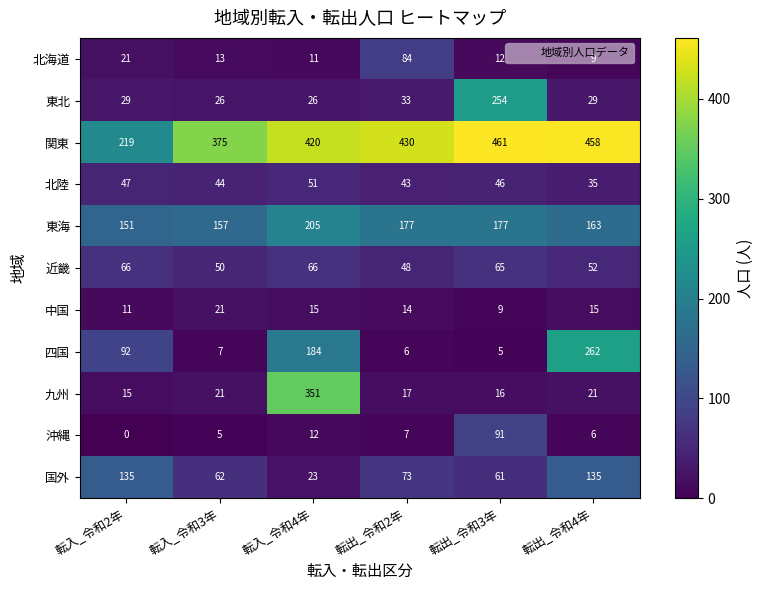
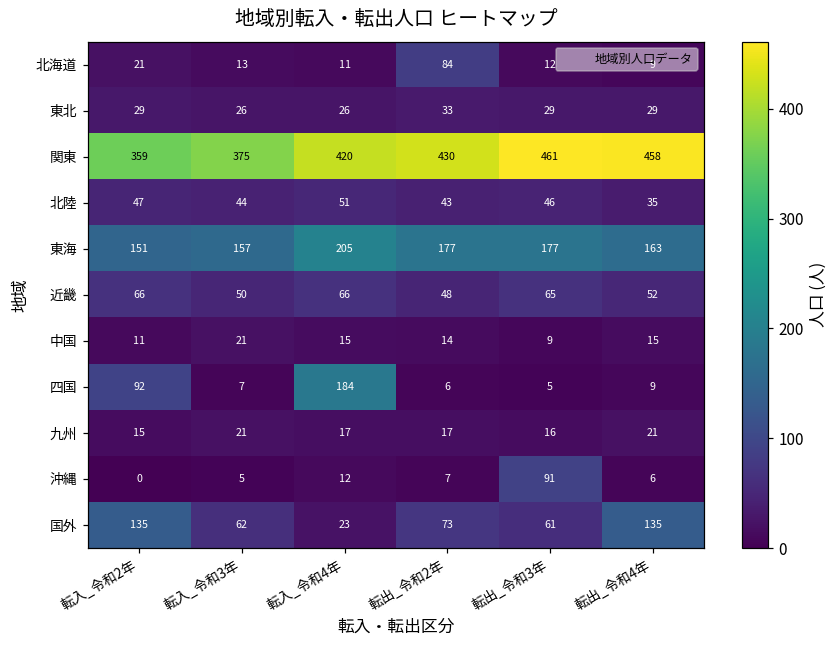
  {
    "北海道": {
      "転入_令和2年": 21,
      "転入_令和3年": 13,
      "転入_令和4年": 11,
      "転出_令和2年": 84,
      "転出_令和3年": 12
    },
    "東北": {
      "転入_令和2年": 29,
      "転入_令和3年": 26,
      "転入_令和4年": 26,
      "転出_令和2年": 33,
-     "転出_令和3年": 254,
+     "転出_令和3年": 29,
      "転出_令和4年": 29
    },
    "関東": {
-     "転入_令和2年": 219,
+     "転入_令和2年": 359,
      "転入_令和3年": 375,
      "転入_令和4年": 420,
      "転出_令和2年": 430,
      "転出_令和3年": 461,
      "転出_令和4年": 458
    },
    "北陸": {
      "転入_令和2年": 47,
      "転入_令和3年": 44,
      "転入_令和4年": 51,
      "転出_令和2年": 43,
      "転出_令和3年": 46,
      "転出_令和4年": 35
    },
    "東海": {
      "転入_令和2年": 151,
      "転入_令和3年": 157,
      "転入_令和4年": 205,
      "転出_令和2年": 177,
      "転出_令和3年": 177,
      "転出_令和4年": 163
    },
    "近畿": {
      "転入_令和2年": 66,
      "転入_令和3年": 50,
      "転入_令和4年": 66,
      "転出_令和2年": 48,
      "転出_令和3年": 65,
      "転出_令和4年": 52
    },
    "中国": {
      "転入_令和2年": 11,
      "転入_令和3年": 21,
      "転入_令和4年": 15,
      "転出_令和2年": 14,
      "転出_令和3年": 9,
      "転出_令和4年": 15
    },
    "四国": {
      "転入_令和2年": 92,
      "転入_令和3年": 7,
      "転入_令和4年": 184,
      "転出_令和2年": 6,
      "転出_令和3年": 5,
-     "転出_令和4年": 262
+     "転出_令和4年": 9
    },
    "九州": {
      "転入_令和2年": 15,
      "転入_令和3年": 21,
-     "転入_令和4年": 351,
+     "転入_令和4年": 17,
      "転出_令和2年": 17,
      "転出_令和3年": 16,
      "転出_令和4年": 21
    },
    "沖縄": {
      "転入_令和2年": 0,
      "転入_令和3年": 5,
      "転入_令和4年": 12,
      "転出_令和2年": 7,
      "転出_令和3年": 91,
      "転出_令和4年": 6
    },
    "国外": {
      "転入_令和2年": 135,
      "転入_令和3年": 62,
      "転入_令和4年": 23,
      "転出_令和2年": 73,
      "転出_令和3年": 61,
      "転出_令和4年": 135
    }
  }
